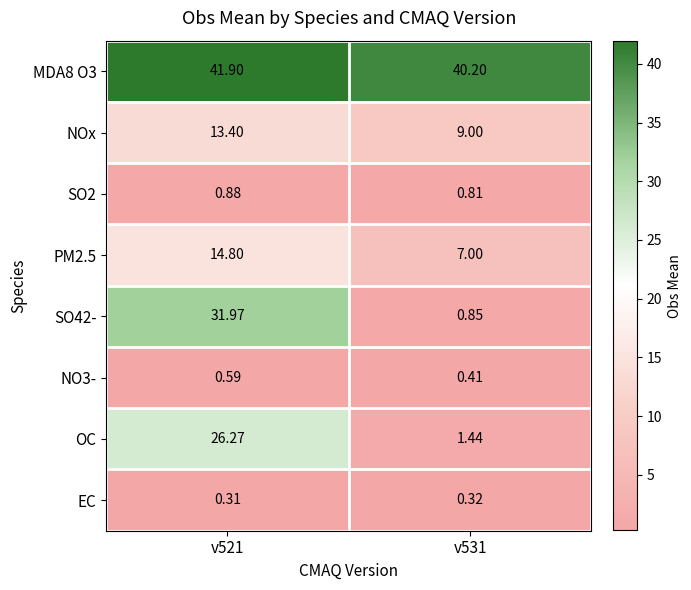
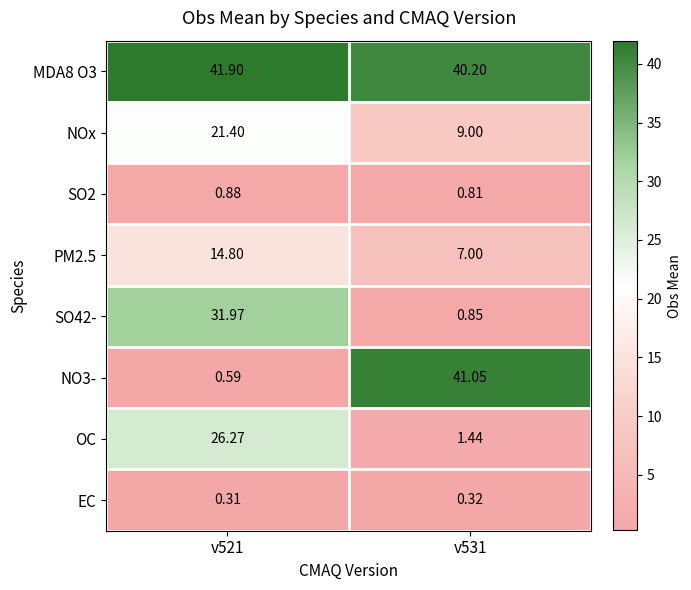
  {
    "MDA8 O3": {
      "v521": 41.90,
      "v531": 40.20
    },
    "NOx": {
-     "v521": 13.40,
+     "v521": 21.40,
      "v531": 9.00
    },
    "SO2": {
      "v521": 0.88,
      "v531": 0.81
    },
    "PM2.5": {
      "v521": 14.80,
      "v531": 7.00
    },
    "SO42-": {
      "v521": 31.97,
      "v531": 0.85
    },
    "NO3-": {
      "v521": 0.59,
-     "v531": 0.41
+     "v531": 41.05
    },
    "OC": {
      "v521": 26.27,
      "v531": 1.44
    },
    "EC": {
      "v521": 0.31,
      "v531": 0.32
    }
  }
